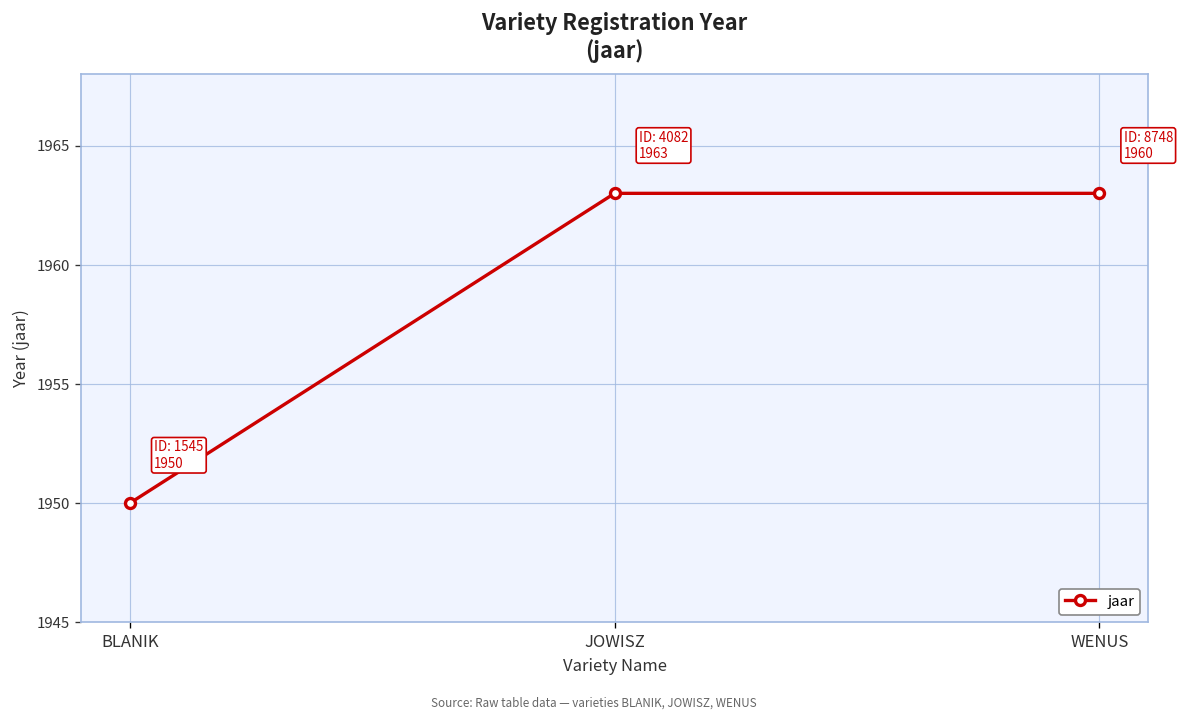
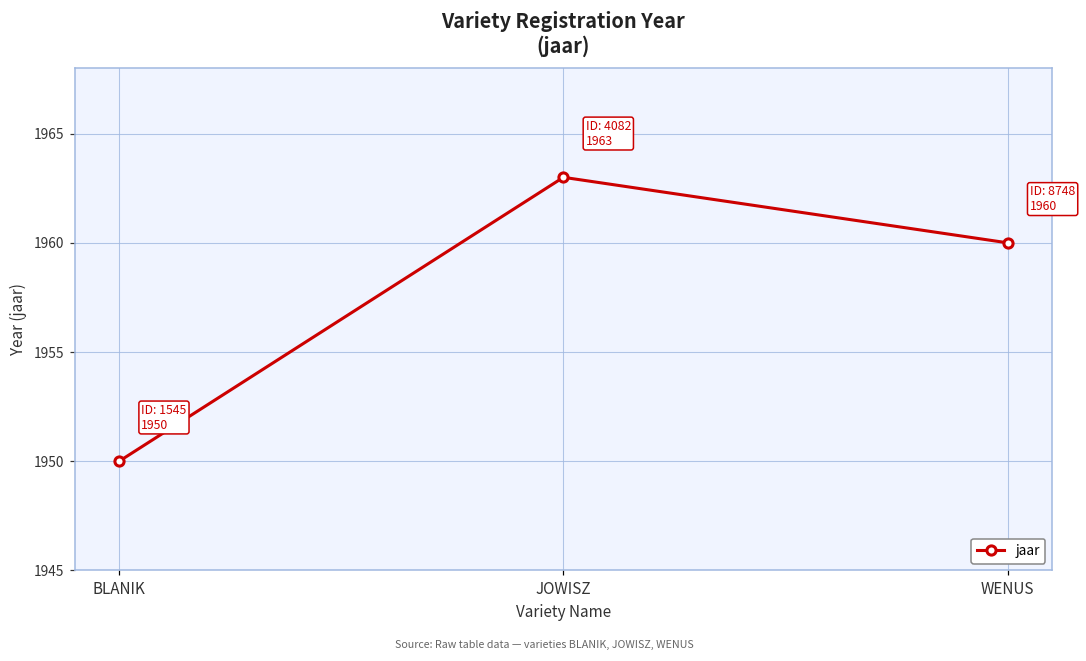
  {
    "BLANIK": 1950,
    "JOWISZ": 1963,
-   "WENUS": 1963
+   "WENUS": 1960
  }
